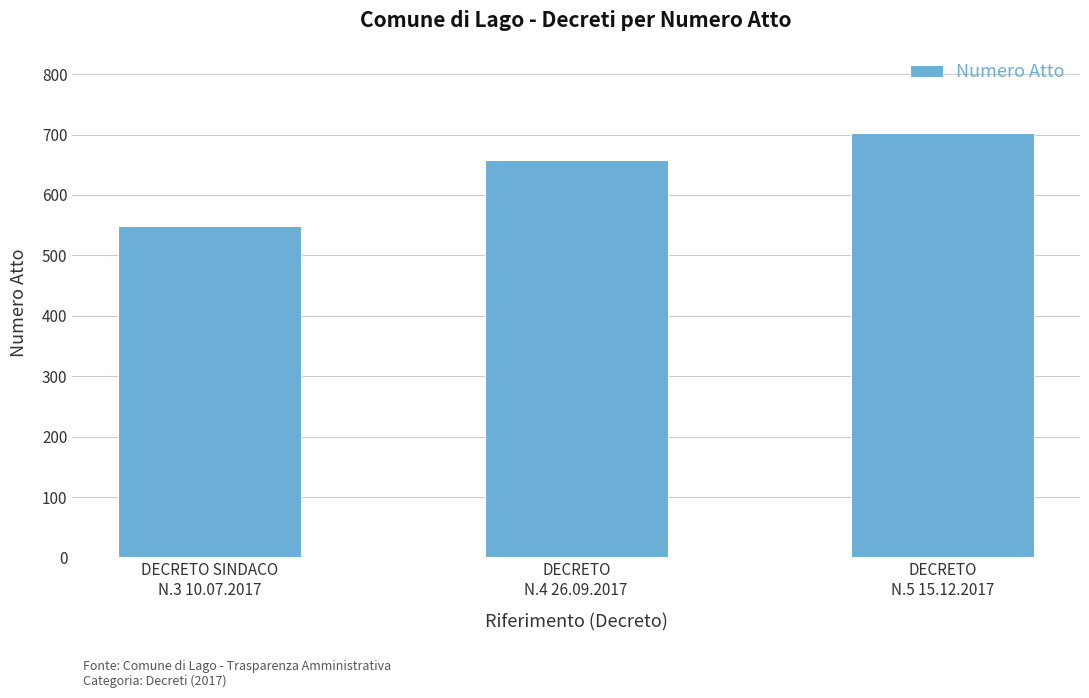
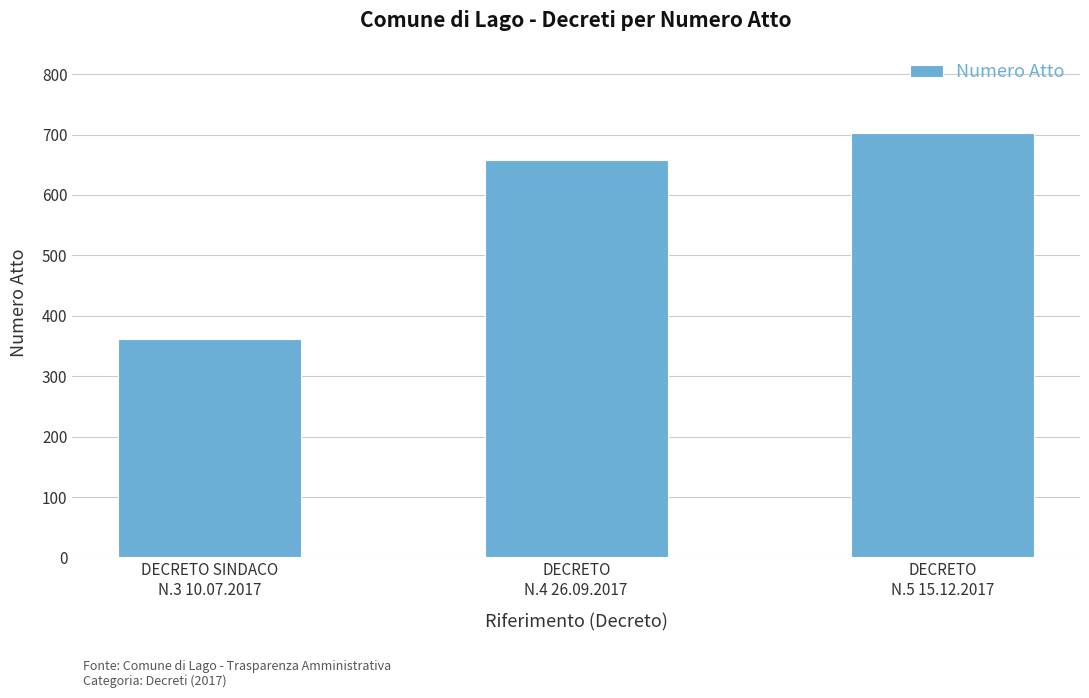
  {
-   "DECRETO SINDACO N.3 10.07.2017": 550,
+   "DECRETO SINDACO N.3 10.07.2017": 360,
    "DECRETO N.4 26.09.2017": 660,
    "DECRETO N.5 15.12.2017": 700
  }
